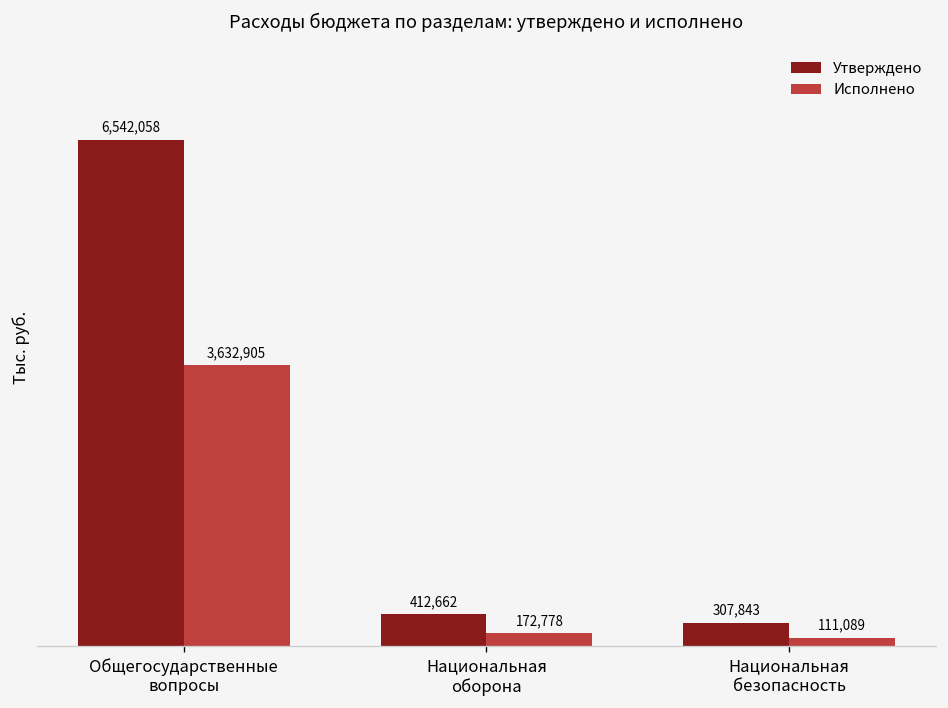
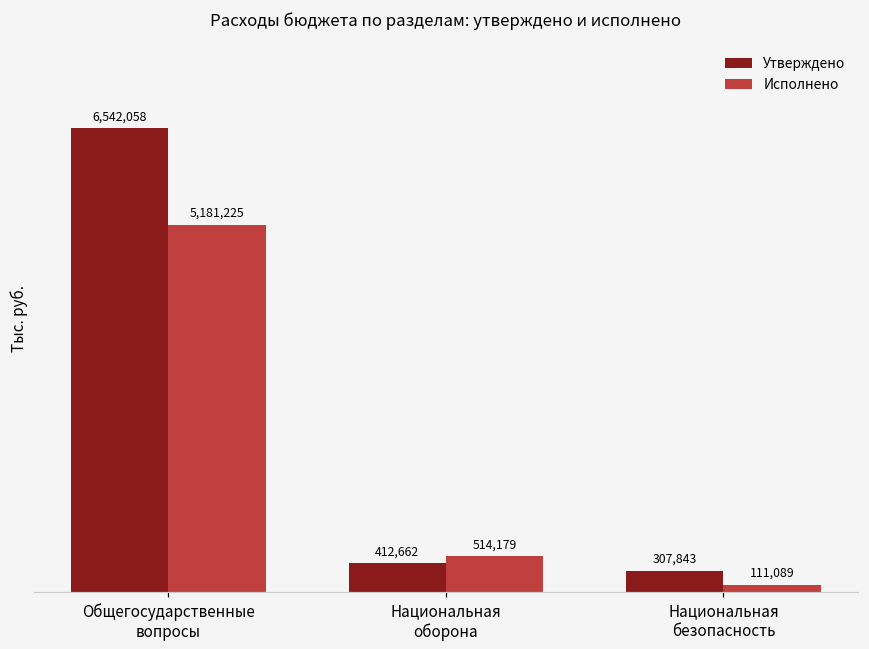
  {
    "Утверждено": {
      "Общегосударственные вопросы": "6,542,058",
      "Национальная оборона": "412,662",
      "Национальная безопасность": "307,843"
    },
    "Исполнено": {
-     "Общегосударственные вопросы": "3,632,905",
-     "Национальная оборона": "172,778",
+     "Общегосударственные вопросы": "5,181,225",
+     "Национальная оборона": "514,179",
      "Национальная безопасность": "111,089"
    }
  }
